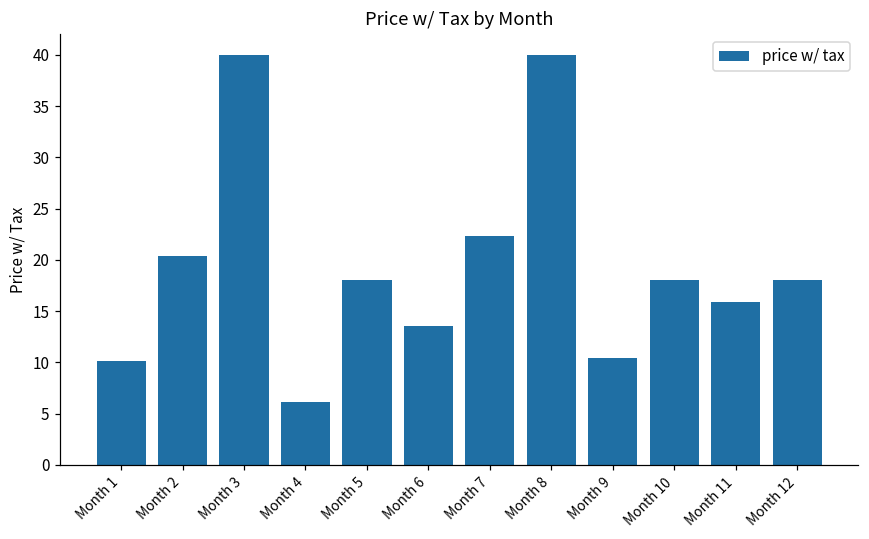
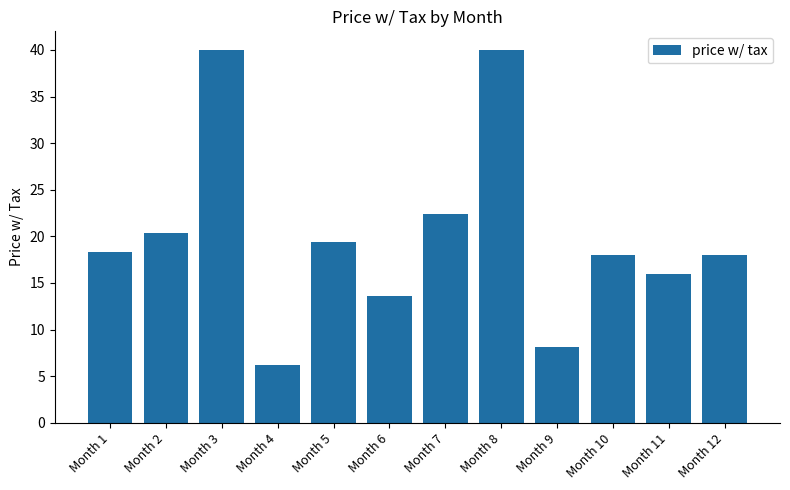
  {
-   "Month 1": 10,
+   "Month 1": 18,
    "Month 2": 20,
    "Month 3": 40,
    "Month 4": 6,
-   "Month 5": 18,
+   "Month 5": 19,
    "Month 6": 14,
    "Month 7": 22,
    "Month 8": 40,
-   "Month 9": 10,
+   "Month 9": 8,
    "Month 10": 18,
    "Month 11": 16,
    "Month 12": 18
  }
